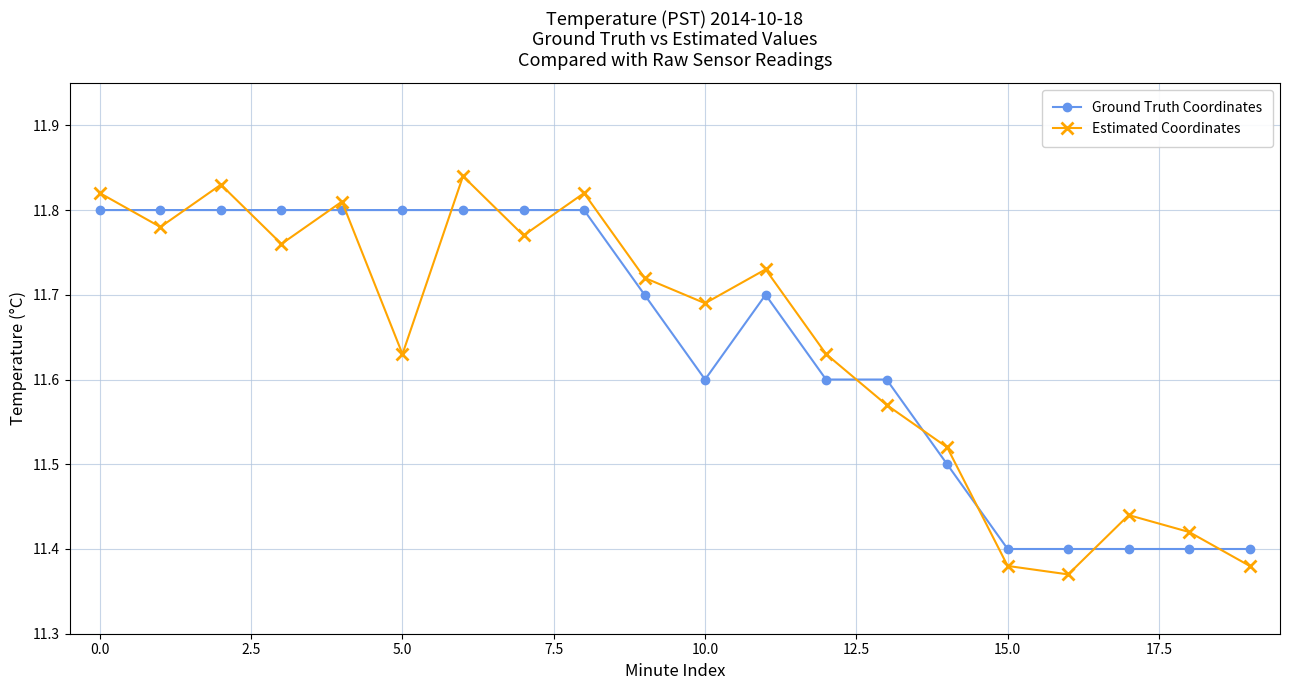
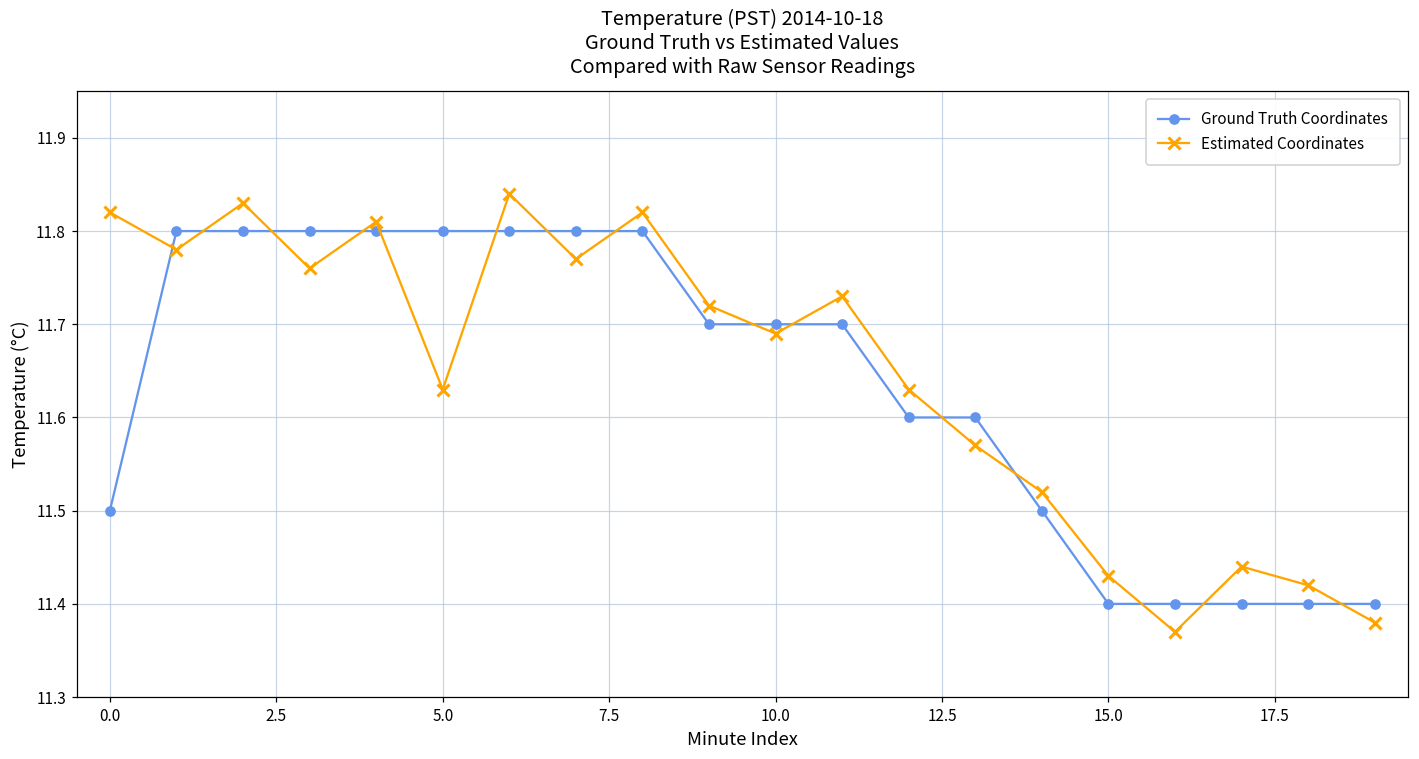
  {
    "Ground Truth Coordinates": {
-     "0.0": 11.8,
+     "0.0": 11.5,
      "5.0": 11.8,
-     "10.0": 11.6,
+     "10.0": 11.7,
      "15.0": 11.4
    },
    "Estimated Coordinates": {
      "0.0": 11.82,
      "5.0": 11.63,
      "10.0": 11.69,
-     "15.0": 11.38
+     "15.0": 11.43
    }
  }
